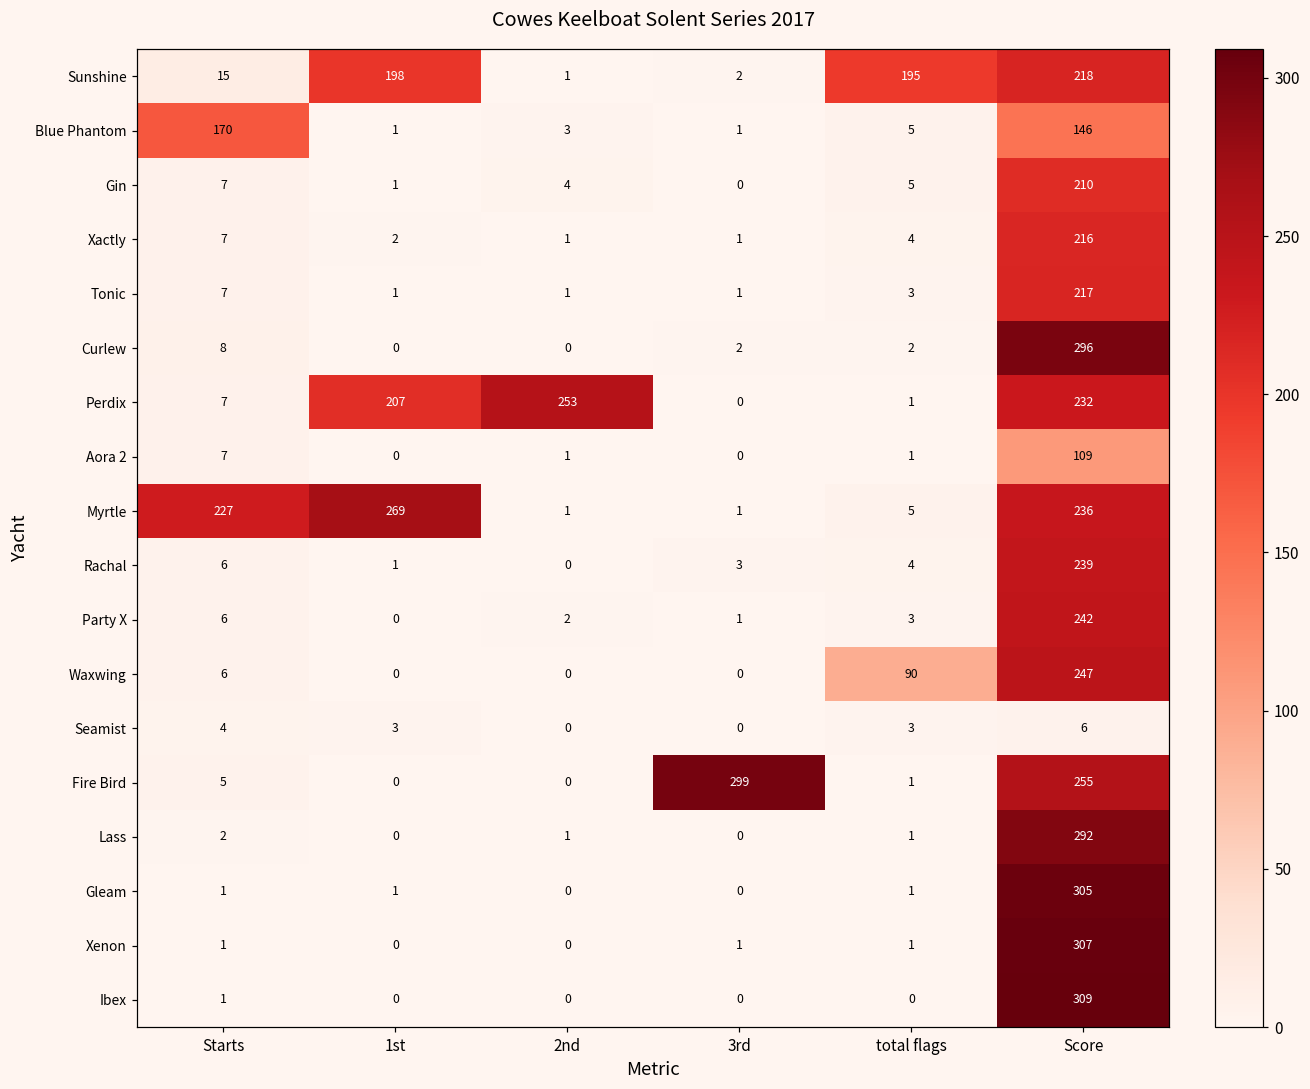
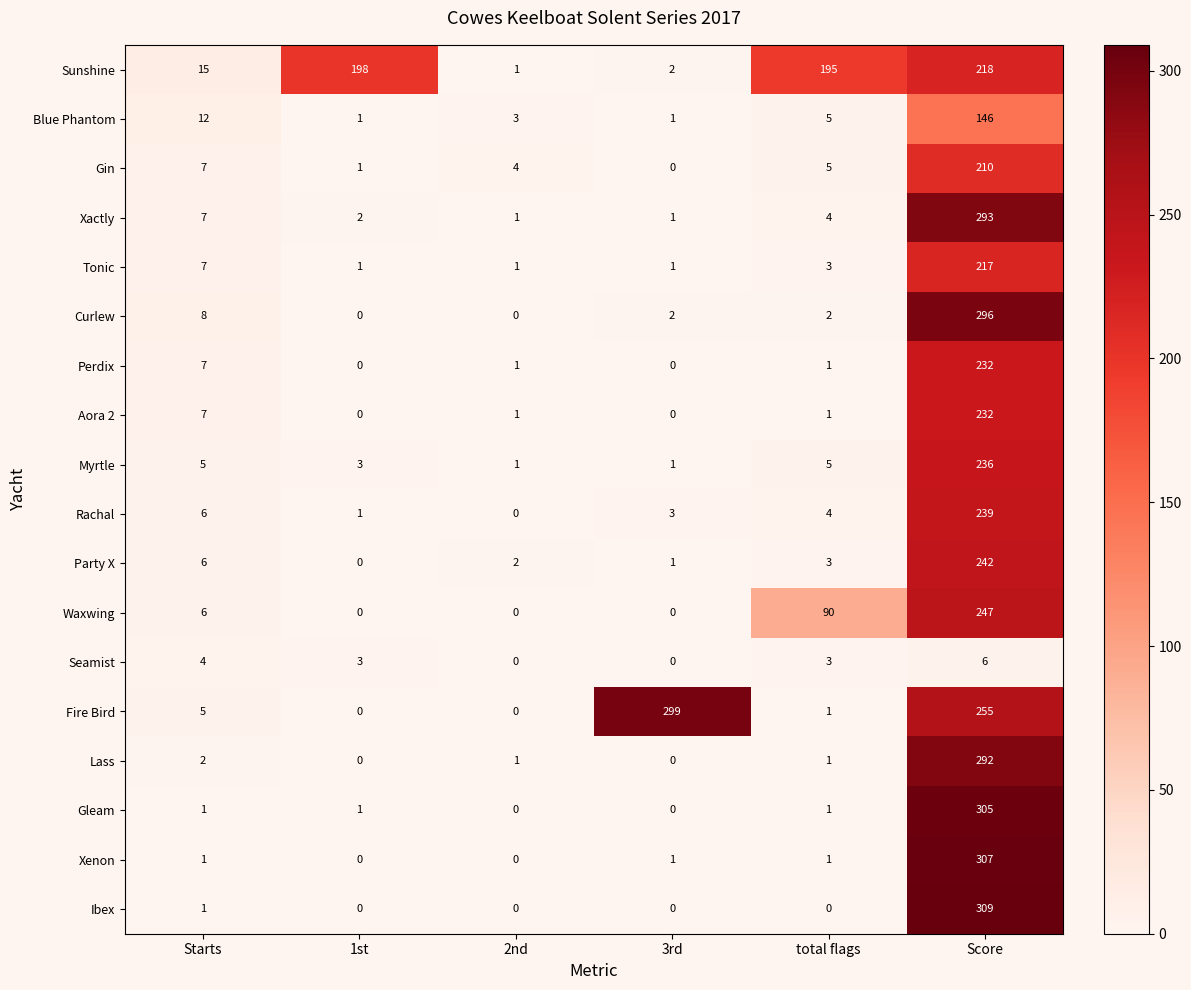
  {
    "Sunshine": {
      "Starts": 15,
      "1st": 198,
      "2nd": 1,
      "3rd": 2,
      "total flags": 195,
      "Score": 218
    },
    "Blue Phantom": {
-     "Starts": 170,
+     "Starts": 12,
      "1st": 1,
      "2nd": 3,
      "3rd": 1,
      "total flags": 5,
      "Score": 146
    },
    "Gin": {
      "Starts": 7,
      "1st": 1,
      "2nd": 4,
      "3rd": 0,
      "total flags": 5,
      "Score": 210
    },
    "Xactly": {
      "Starts": 7,
      "1st": 2,
      "2nd": 1,
      "3rd": 1,
      "total flags": 4,
-     "Score": 216
+     "Score": 293
    },
    "Tonic": {
      "Starts": 7,
      "1st": 1,
      "2nd": 1,
      "3rd": 1,
      "total flags": 3,
      "Score": 217
    },
    "Curlew": {
      "Starts": 8,
      "1st": 0,
      "2nd": 0,
      "3rd": 2,
      "total flags": 2,
      "Score": 296
    },
    "Perdix": {
      "Starts": 7,
-     "1st": 207,
-     "2nd": 253,
+     "1st": 0,
+     "2nd": 1,
      "3rd": 0,
      "total flags": 1,
      "Score": 232
    },
    "Aora 2": {
      "Starts": 7,
      "1st": 0,
      "2nd": 1,
      "3rd": 0,
      "total flags": 1,
-     "Score": 109
+     "Score": 232
    },
    "Myrtle": {
-     "Starts": 227,
-     "1st": 269,
+     "Starts": 5,
+     "1st": 3,
      "2nd": 1,
      "3rd": 1,
      "total flags": 5,
      "Score": 236
    },
    "Rachal": {
      "Starts": 6,
      "1st": 1,
      "2nd": 0,
      "3rd": 3,
      "total flags": 4,
      "Score": 239
    },
    "Party X": {
      "Starts": 6,
      "1st": 0,
      "2nd": 2,
      "3rd": 1,
      "total flags": 3,
      "Score": 242
    },
    "Waxwing": {
      "Starts": 6,
      "1st": 0,
      "2nd": 0,
      "3rd": 0,
      "total flags": 90,
      "Score": 247
    },
    "Seamist": {
      "Starts": 4,
      "1st": 3,
      "2nd": 0,
      "3rd": 0,
      "total flags": 3,
      "Score": 6
    },
    "Fire Bird": {
      "Starts": 5,
      "1st": 0,
      "2nd": 0,
      "3rd": 299,
      "total flags": 1,
      "Score": 255
    },
    "Lass": {
      "Starts": 2,
      "1st": 0,
      "2nd": 1,
      "3rd": 0,
      "total flags": 1,
      "Score": 292
    },
    "Gleam": {
      "Starts": 1,
      "1st": 1,
      "2nd": 0,
      "3rd": 0,
      "total flags": 1,
      "Score": 305
    },
    "Xenon": {
      "Starts": 1,
      "1st": 0,
      "2nd": 0,
      "3rd": 1,
      "total flags": 1,
      "Score": 307
    },
    "Ibex": {
      "Starts": 1,
      "1st": 0,
      "2nd": 0,
      "3rd": 0,
      "total flags": 0,
      "Score": 309
    }
  }
